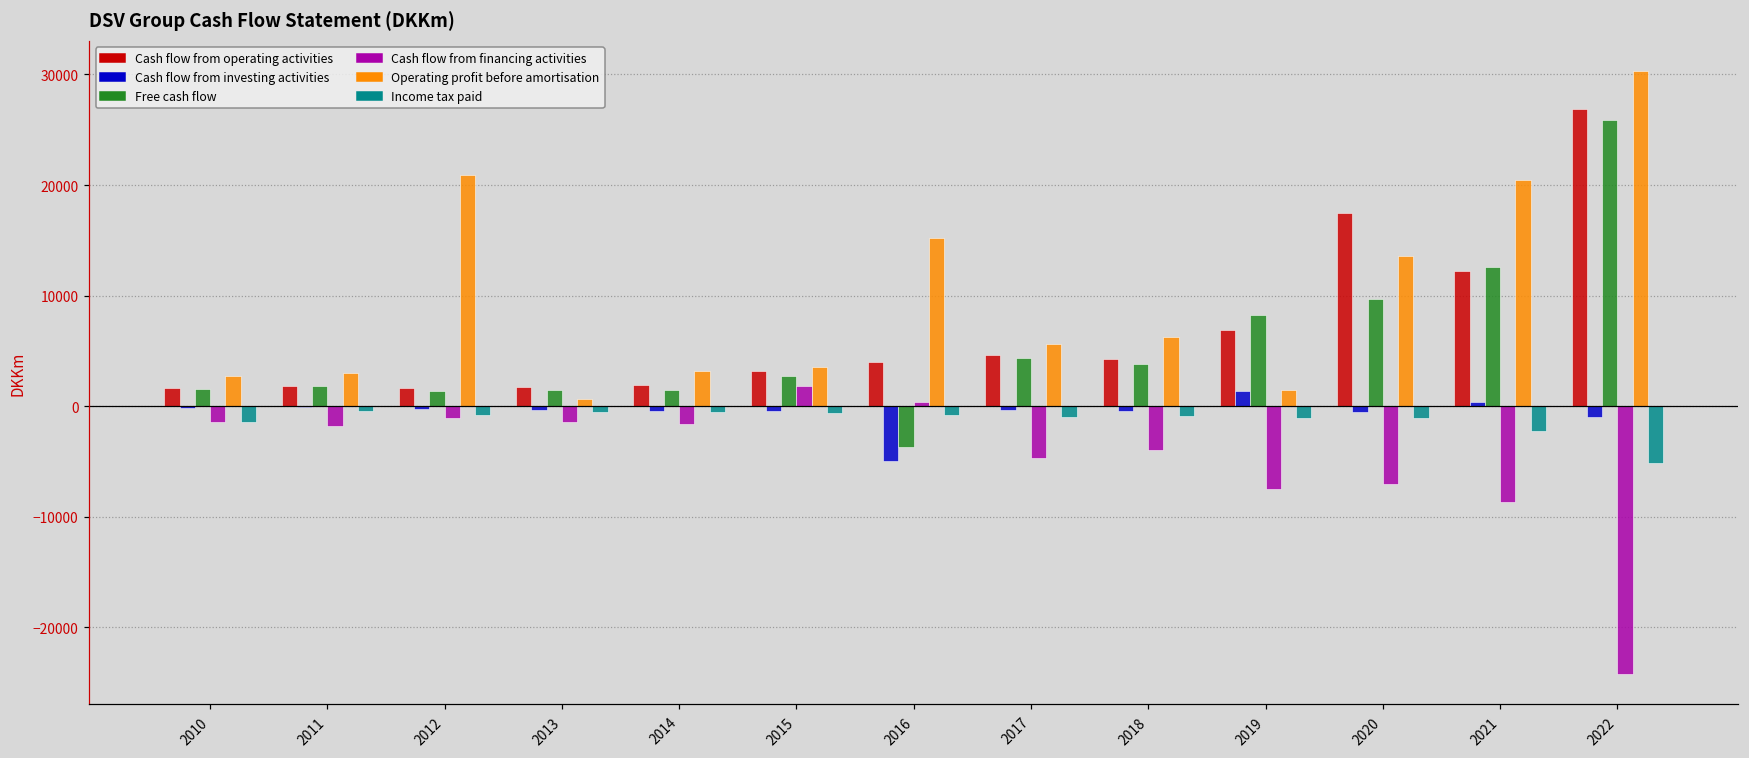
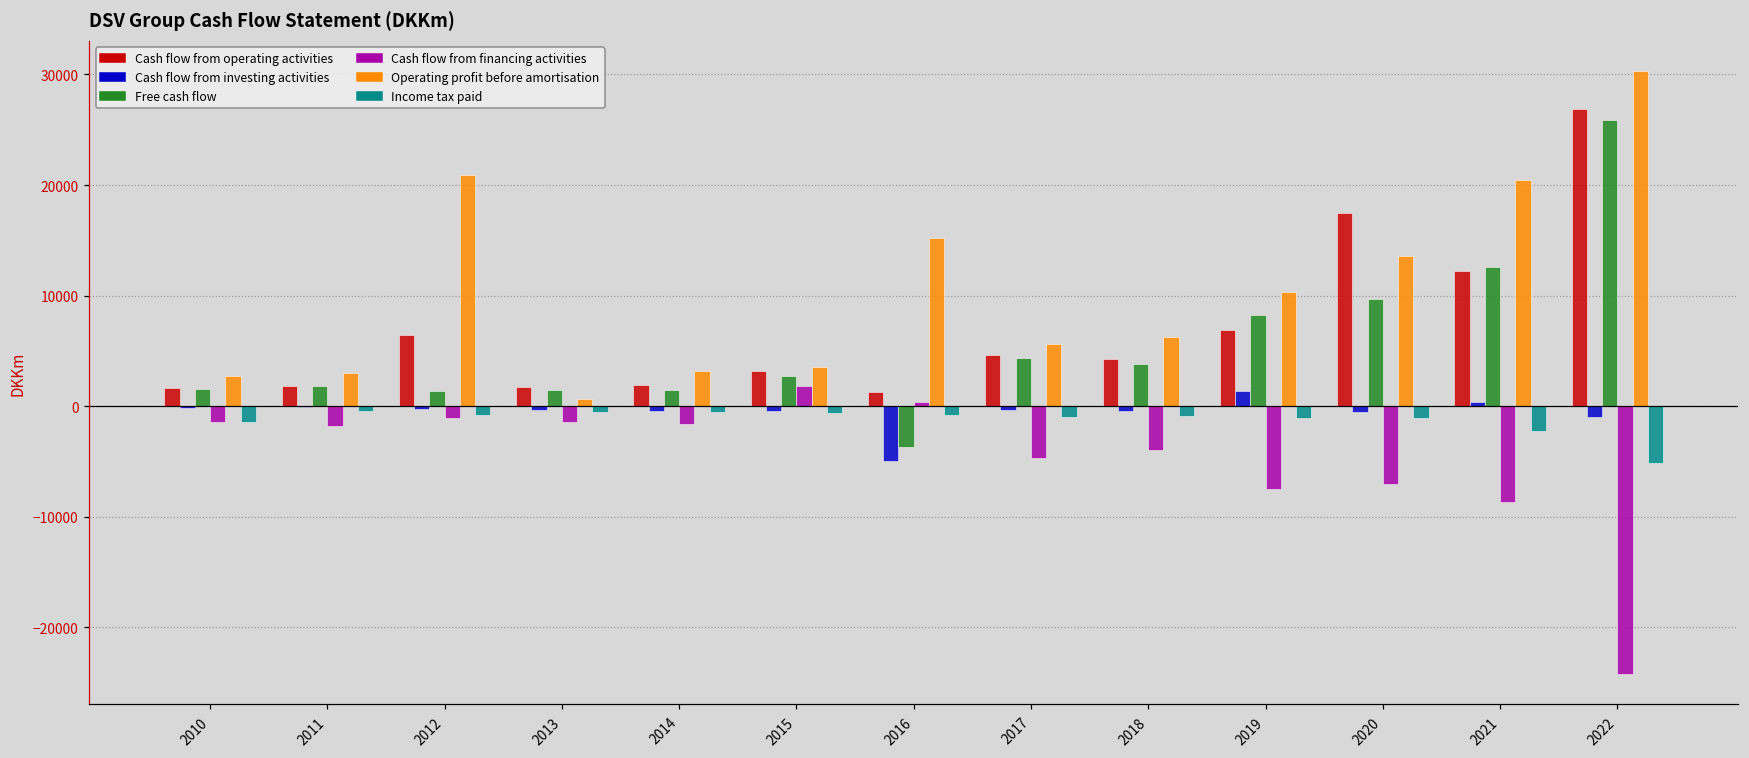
  {
    "Cash flow from operating activities": {
      "2010": 1700,
      "2011": 1900,
-     "2012": 1700,
+     "2012": 6500,
      "2013": 1800,
      "2014": 1900,
      "2015": 3200,
-     "2016": 4000,
+     "2016": 1300,
      "2017": 4700,
      "2018": 4300,
      "2019": 6900,
      "2020": 17500,
      "2021": 12200,
      "2022": 26800
    },
    "Cash flow from investing activities": {
      "2012": -200,
      "2013": -300,
      "2014": -500,
      "2015": -400,
      "2016": -5000,
      "2017": -300,
      "2018": -400,
      "2019": 1400,
      "2020": -600,
      "2021": 400,
      "2022": -1000
    },
    "Free cash flow": {
      "2010": 1500,
      "2011": 1800,
      "2012": 1400,
      "2013": 1400,
      "2014": 1500,
      "2015": 2700,
      "2016": -3700,
      "2017": 4300,
      "2018": 3900,
      "2019": 8300,
      "2020": 9700,
      "2021": 12600,
      "2022": 25900
    },
    "Cash flow from financing activities": {
      "2010": -1400,
      "2011": -1800,
      "2012": -1100,
      "2013": -1400,
      "2014": -1600,
      "2015": 1900,
      "2016": 400,
      "2017": -4700,
      "2018": -4000,
      "2019": -7500,
      "2020": -7000,
      "2021": -8700,
      "2022": -24200
    },
    "Operating profit before amortisation": {
      "2010": 2700,
      "2011": 3000,
      "2012": 20900,
      "2013": 600,
      "2014": 3100,
      "2015": 3600,
      "2016": 15200,
      "2017": 5700,
      "2018": 6200,
-     "2019": 1500,
+     "2019": 10300,
      "2020": 13600,
      "2021": 20400,
      "2022": 30300
    },
    "Income tax paid": {
      "2010": -1500,
      "2011": -400,
      "2012": -800,
      "2013": -500,
      "2014": -500,
      "2015": -600,
      "2016": -800,
      "2017": -1000,
      "2018": -900,
      "2019": -1100,
      "2020": -1100,
      "2021": -2300,
      "2022": -5200
    }
  }
